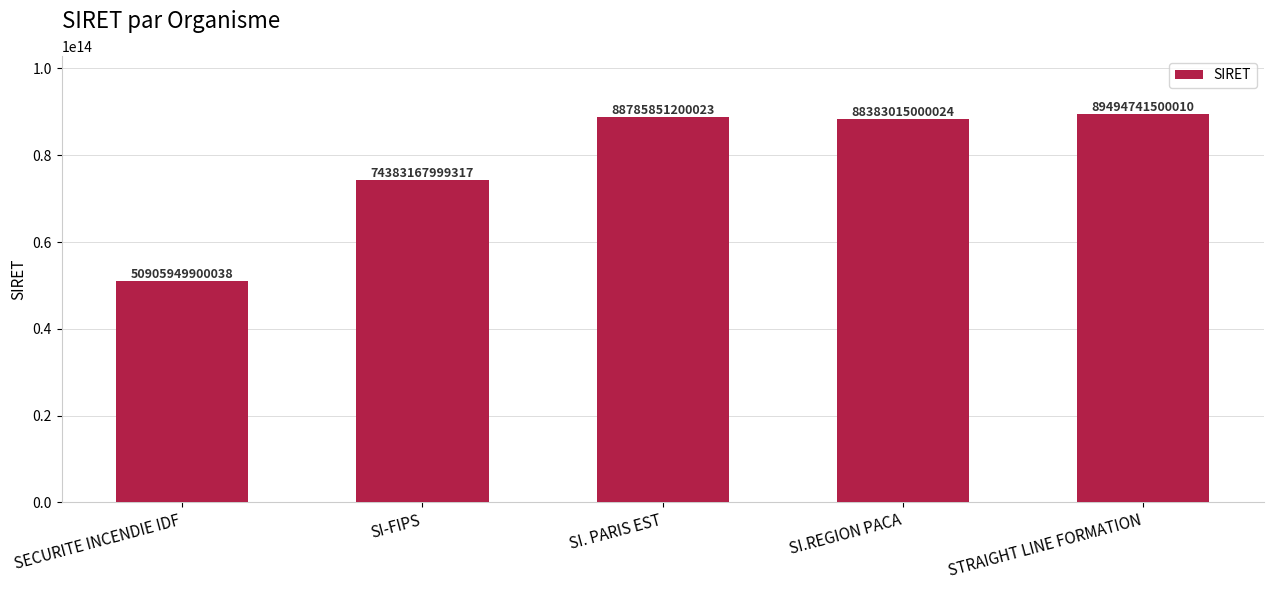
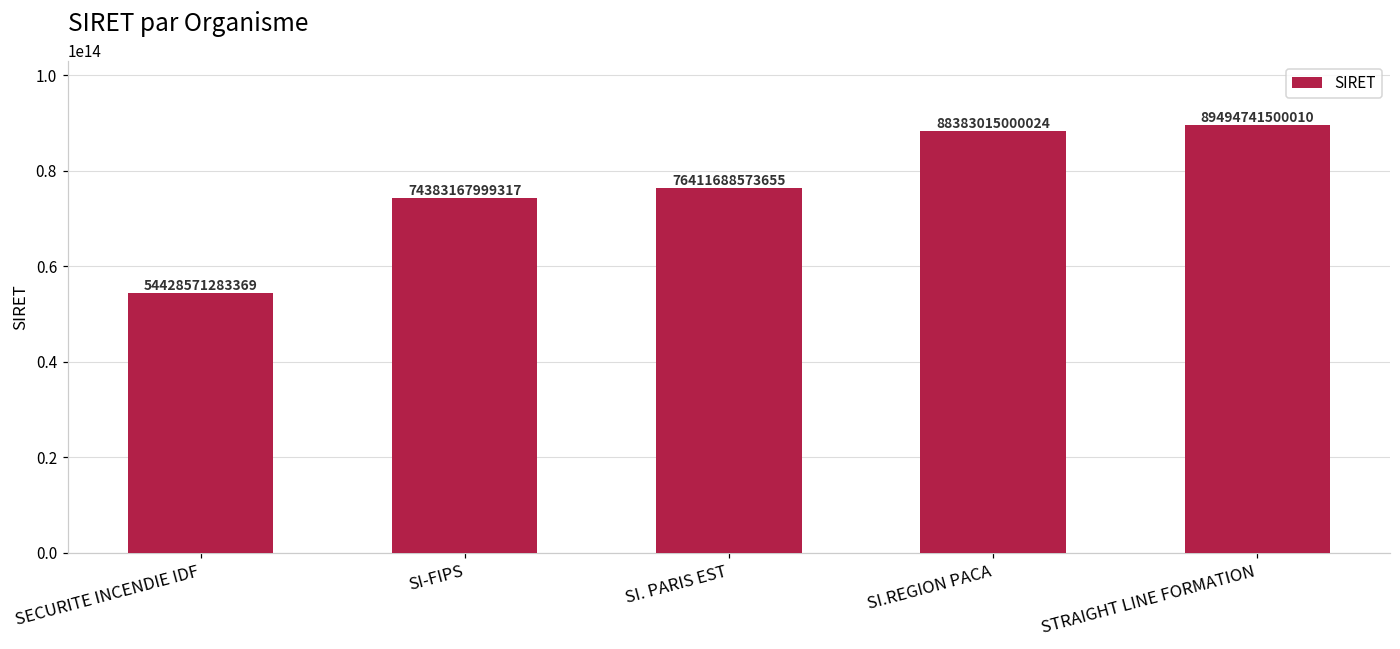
  {
-   "SECURITE INCENDIE IDF": 50905949900038,
+   "SECURITE INCENDIE IDF": 54428571283369,
    "SI-FIPS": 74383167999317,
-   "SI. PARIS EST": 88785851200023,
+   "SI. PARIS EST": 76411688573655,
    "SI.REGION PACA": 88383015000024,
    "STRAIGHT LINE FORMATION": 89494741500010
  }
